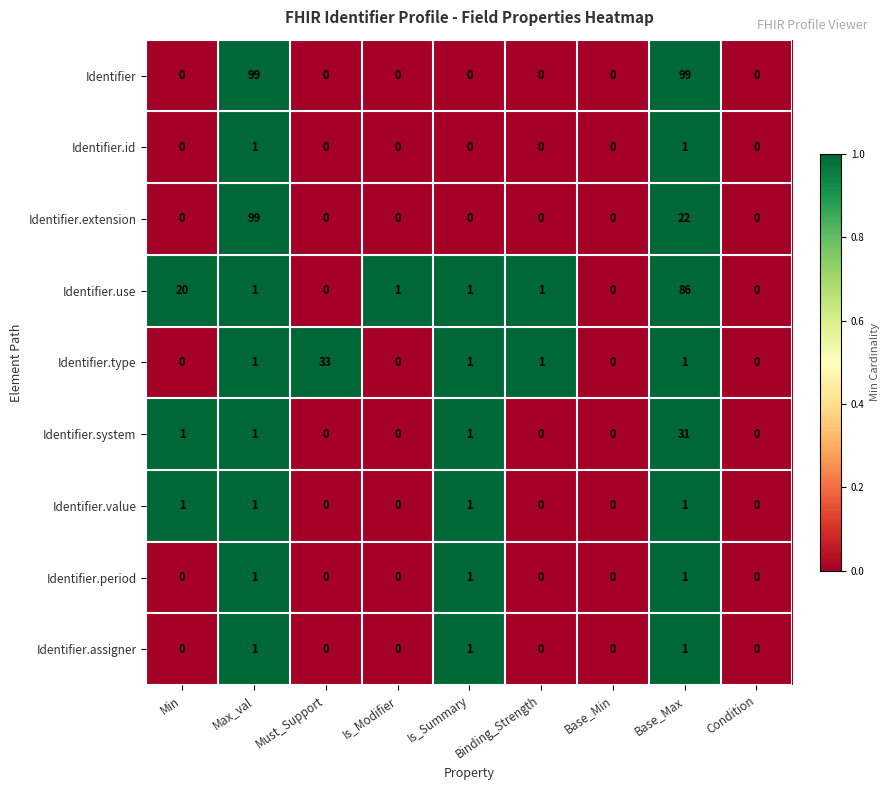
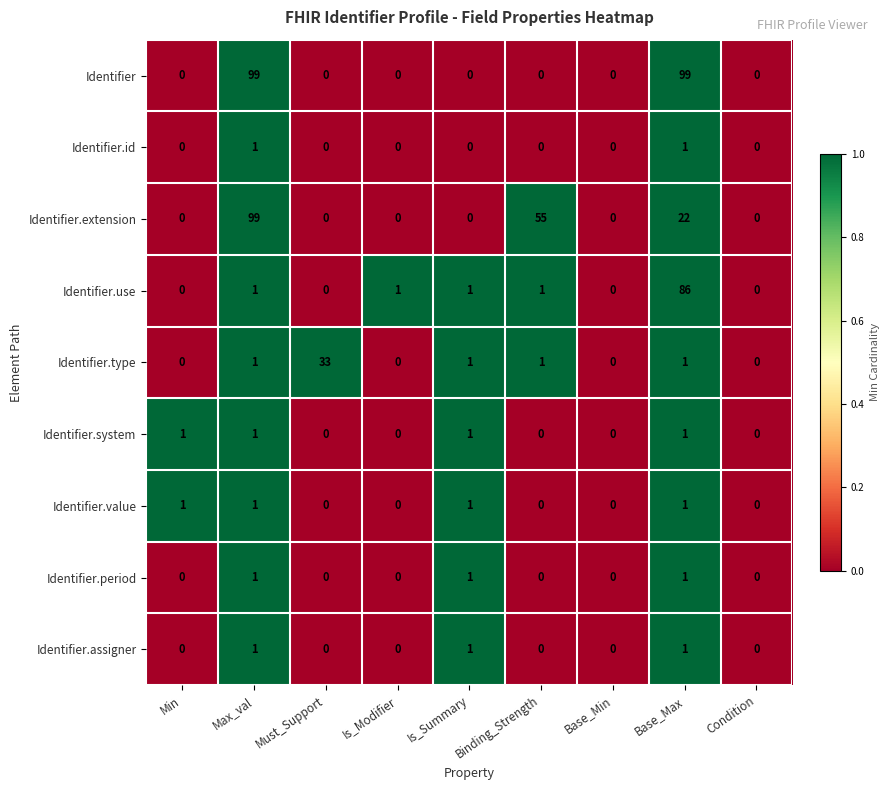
  {
    "Identifier": {
      "Min": 0,
      "Max_val": 99,
      "Must_Support": 0,
      "Is_Modifier": 0,
      "Is_Summary": 0,
      "Binding_Strength": 0,
      "Base_Min": 0,
      "Base_Max": 99,
      "Condition": 0
    },
    "Identifier.id": {
      "Min": 0,
      "Max_val": 1,
      "Must_Support": 0,
      "Is_Modifier": 0,
      "Is_Summary": 0,
      "Binding_Strength": 0,
      "Base_Min": 0,
      "Base_Max": 1,
      "Condition": 0
    },
    "Identifier.extension": {
      "Min": 0,
      "Max_val": 99,
      "Must_Support": 0,
      "Is_Modifier": 0,
      "Is_Summary": 0,
-     "Binding_Strength": 0,
+     "Binding_Strength": 55,
      "Base_Min": 0,
      "Base_Max": 22,
      "Condition": 0
    },
    "Identifier.use": {
-     "Min": 20,
+     "Min": 0,
      "Max_val": 1,
      "Must_Support": 0,
      "Is_Modifier": 1,
      "Is_Summary": 1,
      "Binding_Strength": 1,
      "Base_Min": 0,
      "Base_Max": 86,
      "Condition": 0
    },
    "Identifier.type": {
      "Min": 0,
      "Max_val": 1,
      "Must_Support": 33,
      "Is_Modifier": 0,
      "Is_Summary": 1,
      "Binding_Strength": 1,
      "Base_Min": 0,
      "Base_Max": 1,
      "Condition": 0
    },
    "Identifier.system": {
      "Min": 1,
      "Max_val": 1,
      "Must_Support": 0,
      "Is_Modifier": 0,
      "Is_Summary": 1,
      "Binding_Strength": 0,
      "Base_Min": 0,
-     "Base_Max": 31,
+     "Base_Max": 1,
      "Condition": 0
    },
    "Identifier.value": {
      "Min": 1,
      "Max_val": 1,
      "Must_Support": 0,
      "Is_Modifier": 0,
      "Is_Summary": 1,
      "Binding_Strength": 0,
      "Base_Min": 0,
      "Base_Max": 1,
      "Condition": 0
    },
    "Identifier.period": {
      "Min": 0,
      "Max_val": 1,
      "Must_Support": 0,
      "Is_Modifier": 0,
      "Is_Summary": 1,
      "Binding_Strength": 0,
      "Base_Min": 0,
      "Base_Max": 1,
      "Condition": 0
    },
    "Identifier.assigner": {
      "Min": 0,
      "Max_val": 1,
      "Must_Support": 0,
      "Is_Modifier": 0,
      "Is_Summary": 1,
      "Binding_Strength": 0,
      "Base_Min": 0,
      "Base_Max": 1,
      "Condition": 0
    }
  }
